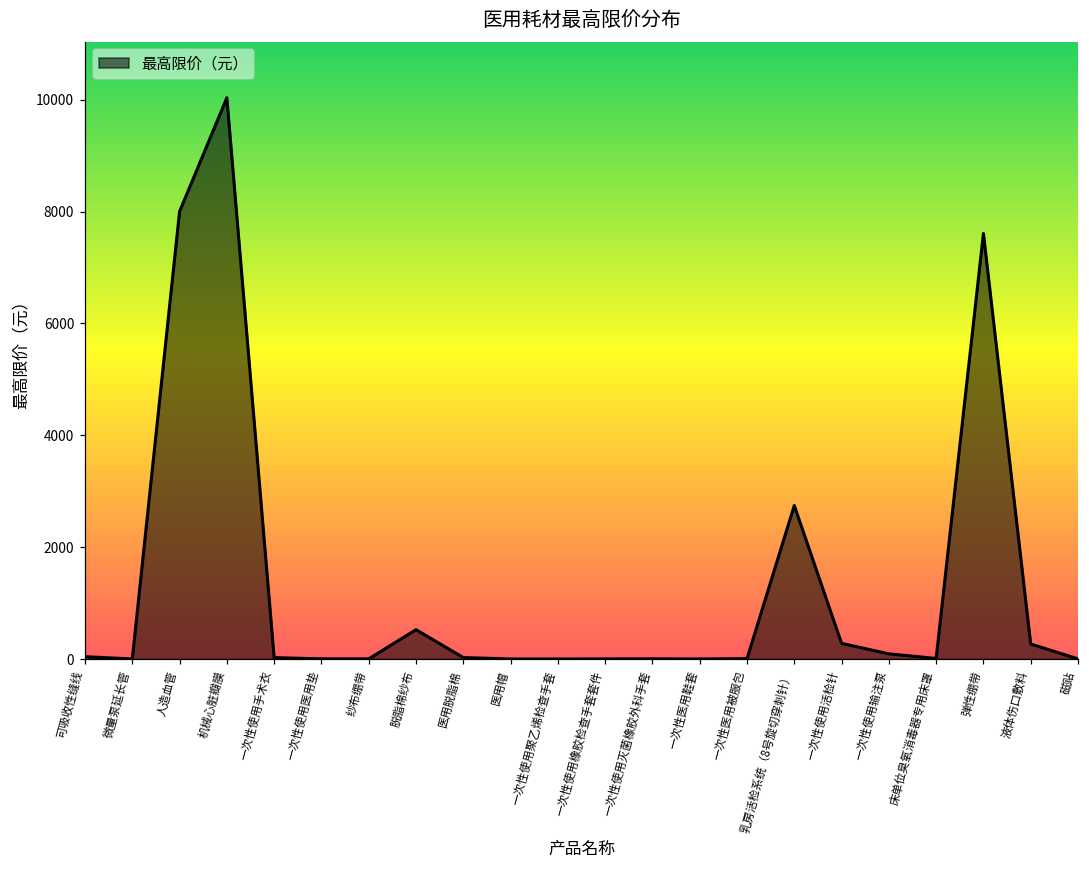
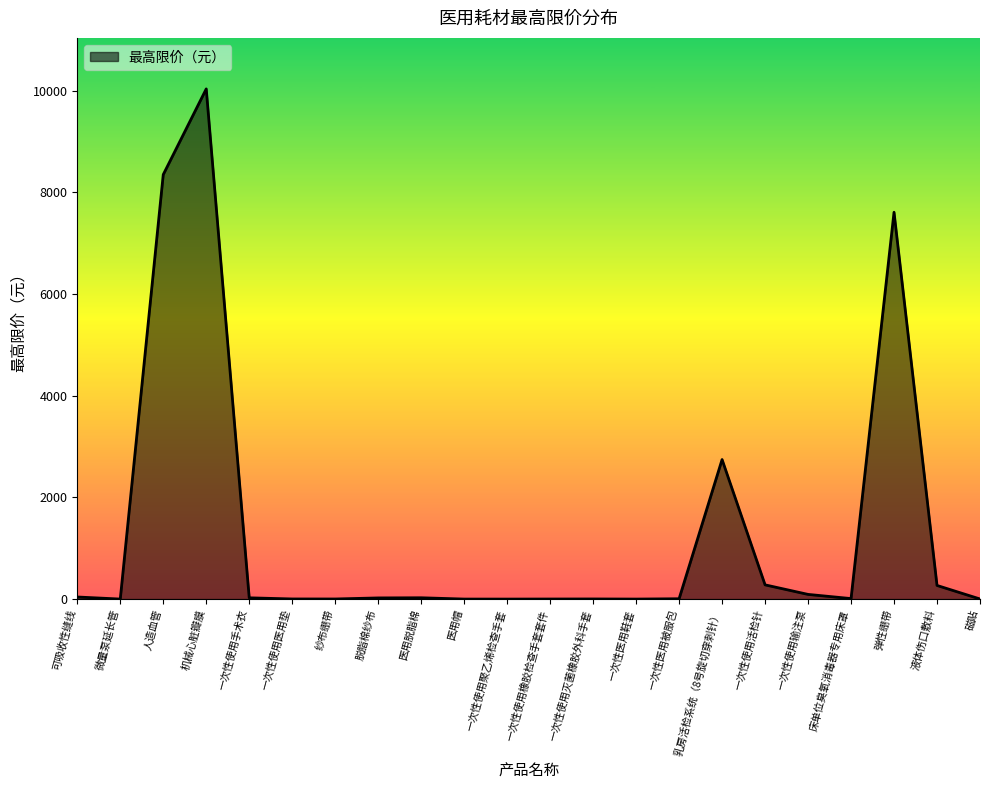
  {
    "可吸收性缝线": 0,
    "微量泵延长管": 0,
-   "人造血管": 8000,
+   "人造血管": 8300,
    "机械心脏瓣膜": 10000,
    "一次性使用手术衣": 0,
    "一次性使用医用垫": 0,
    "纱布绷带": 0,
-   "脱脂棉纱布": 500,
+   "脱脂棉纱布": 0,
    "医用脱脂棉": 0,
    "医用帽": 0,
    "一次性使用聚乙烯检查手套": 0,
    "一次性使用橡胶检查手套套件": 0,
    "一次性使用灭菌橡胶外科手套": 0,
    "一次性医用鞋套": 0,
    "一次性医用被服包": 0,
    "乳房活检系统（8号旋切穿刺针）": 2700,
    "一次性使用活检针": 300,
    "一次性使用输注泵": 100,
    "床单位臭氧消毒器专用床罩": 0,
    "弹性绷带": 7600,
    "液体伤口敷料": 300,
    "磁贴": 0
  }
